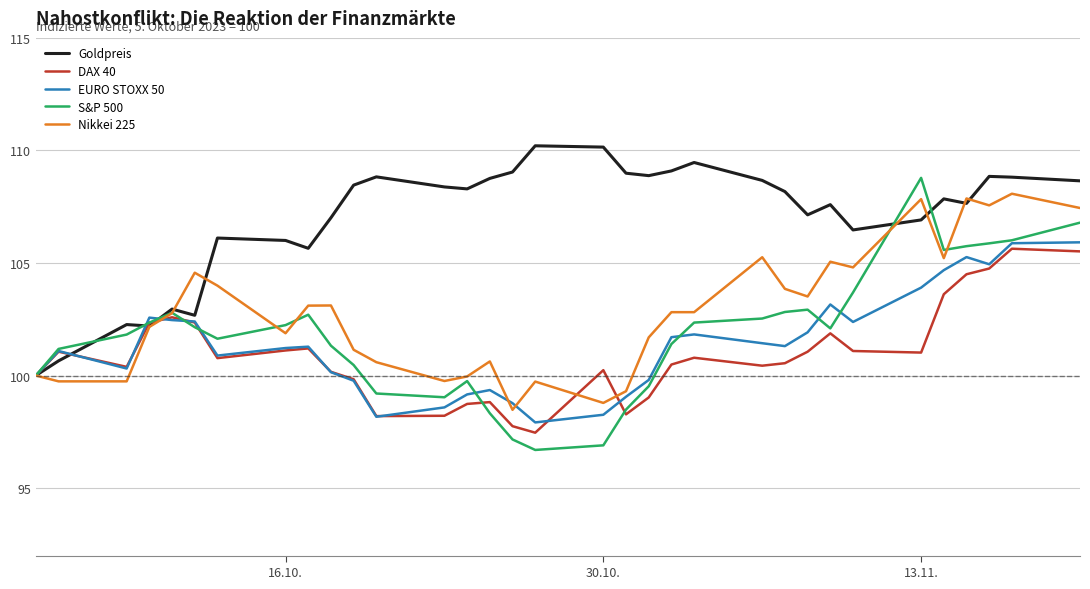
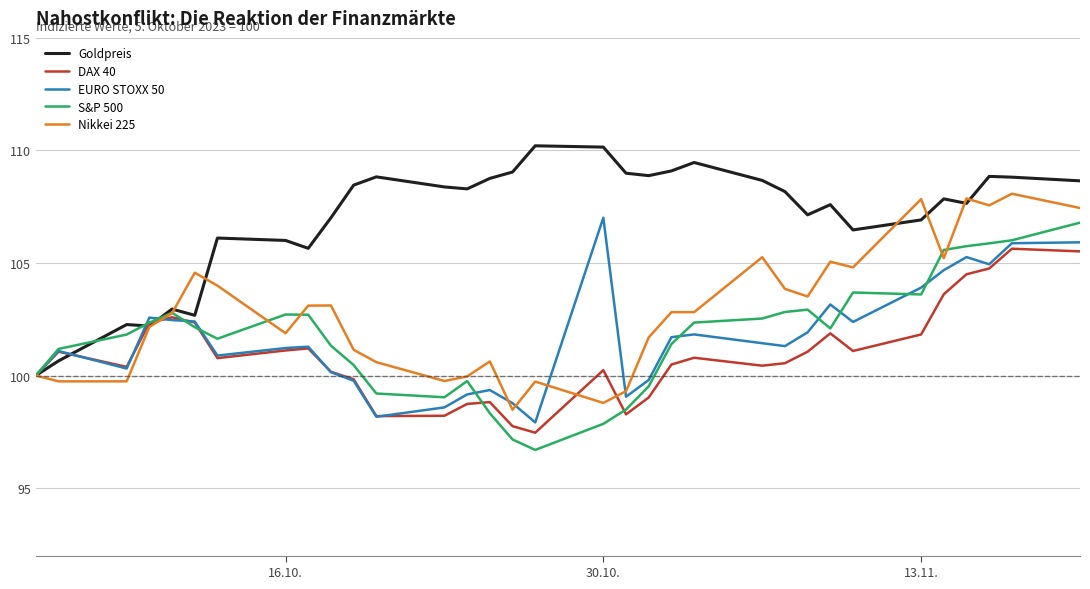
  {
    "Goldpreis": {
      "16.10.": 106.0,
      "30.10.": 110.1,
      "13.11.": 106.9
    },
    "DAX 40": {
      "30.10.": 100.2,
-     "13.11.": 101.0
+     "13.11.": 101.8
    },
    "EURO STOXX 50": {
-     "30.10.": 98.3,
+     "30.10.": 107.0,
      "13.11.": 103.9
    },
    "S&P 500": {
-     "16.10.": 102.2,
-     "30.10.": 96.9,
-     "13.11.": 108.8
+     "16.10.": 102.7,
+     "30.10.": 97.9,
+     "13.11.": 103.6
    },
    "Nikkei 225": {
      "16.10.": 101.9,
      "30.10.": 98.8,
      "13.11.": 107.8
    }
  }
